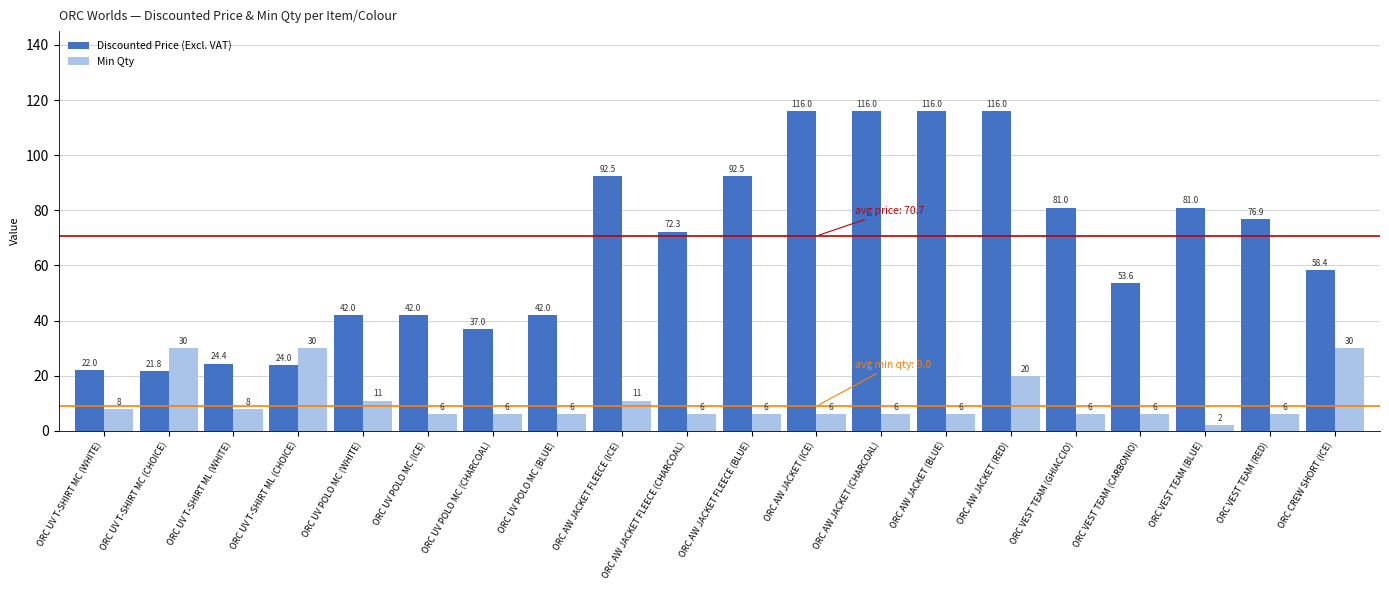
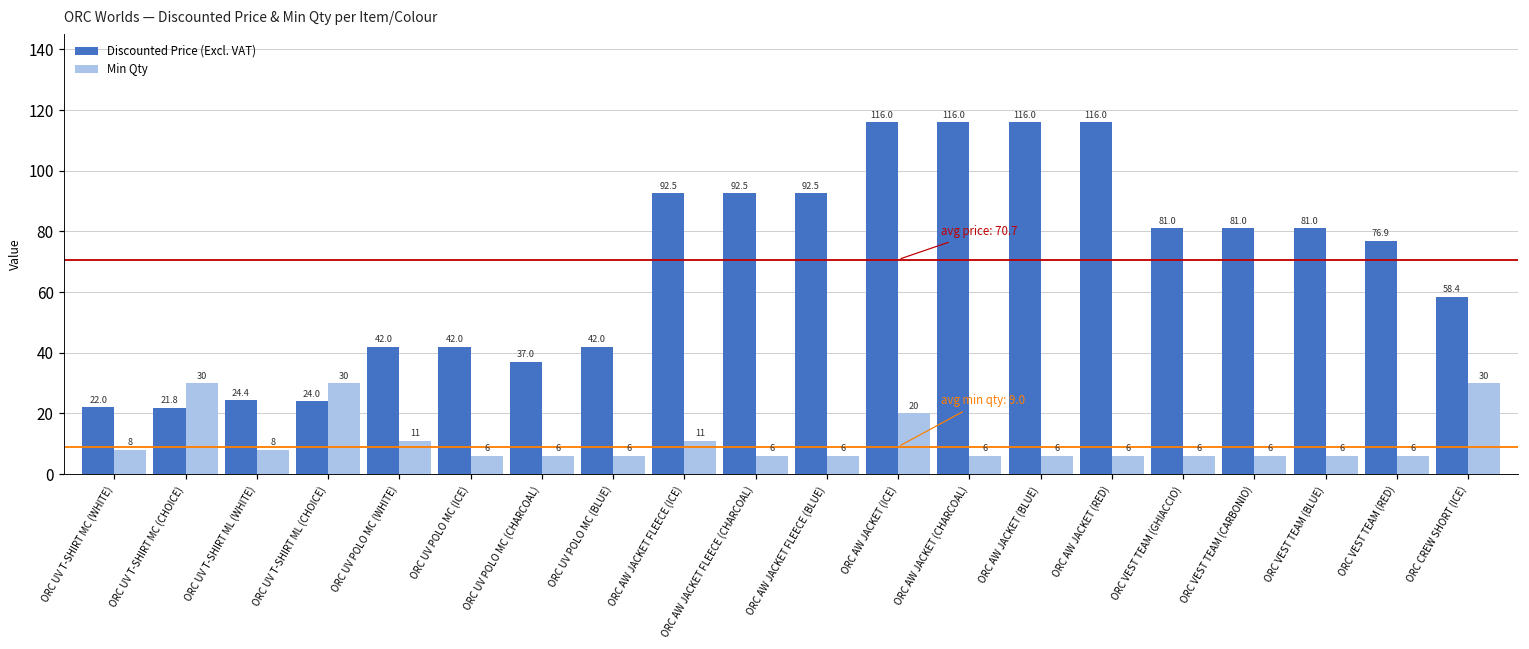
  {
    "Discounted Price (Excl. VAT)": {
      "ORC UV T-SHIRT MC (WHITE)": 22.0,
      "ORC UV T-SHIRT MC (CHOICE)": 21.8,
      "ORC UV T-SHIRT ML (WHITE)": 24.4,
      "ORC UV T-SHIRT ML (CHOICE)": 24.0,
      "ORC UV POLO MC (WHITE)": 42.0,
      "ORC UV POLO MC (ICE)": 42.0,
      "ORC UV POLO MC (CHARCOAL)": 37.0,
      "ORC UV POLO MC (BLUE)": 42.0,
      "ORC AW JACKET FLEECE (ICE)": 92.5,
-     "ORC AW JACKET FLEECE (CHARCOAL)": 72.3,
+     "ORC AW JACKET FLEECE (CHARCOAL)": 92.5,
      "ORC AW JACKET FLEECE (BLUE)": 92.5,
      "ORC AW JACKET (ICE)": 116.0,
      "ORC AW JACKET (CHARCOAL)": 116.0,
      "ORC AW JACKET (BLUE)": 116.0,
      "ORC AW JACKET (RED)": 116.0,
      "ORC VEST TEAM (GHIACCIO)": 81.0,
-     "ORC VEST TEAM (CARBONIO)": 53.6,
+     "ORC VEST TEAM (CARBONIO)": 81.0,
      "ORC VEST TEAM (BLUE)": 81.0,
      "ORC VEST TEAM (RED)": 76.9,
      "ORC CREW SHORT (ICE)": 58.4
    },
    "Min Qty": {
      "ORC UV T-SHIRT MC (WHITE)": 8,
      "ORC UV T-SHIRT MC (CHOICE)": 30,
      "ORC UV T-SHIRT ML (WHITE)": 8,
      "ORC UV T-SHIRT ML (CHOICE)": 30,
      "ORC UV POLO MC (WHITE)": 11,
      "ORC UV POLO MC (ICE)": 6,
      "ORC UV POLO MC (CHARCOAL)": 6,
      "ORC UV POLO MC (BLUE)": 6,
      "ORC AW JACKET FLEECE (ICE)": 11,
      "ORC AW JACKET FLEECE (CHARCOAL)": 6,
      "ORC AW JACKET FLEECE (BLUE)": 6,
-     "ORC AW JACKET (ICE)": 6,
+     "ORC AW JACKET (ICE)": 20,
      "ORC AW JACKET (BLUE)": 6,
-     "ORC AW JACKET (RED)": 20,
+     "ORC AW JACKET (RED)": 6,
      "ORC VEST TEAM (GHIACCIO)": 6,
      "ORC VEST TEAM (CARBONIO)": 6,
-     "ORC VEST TEAM (BLUE)": 2,
+     "ORC VEST TEAM (BLUE)": 6,
      "ORC VEST TEAM (RED)": 6,
      "ORC CREW SHORT (ICE)": 30
    }
  }
